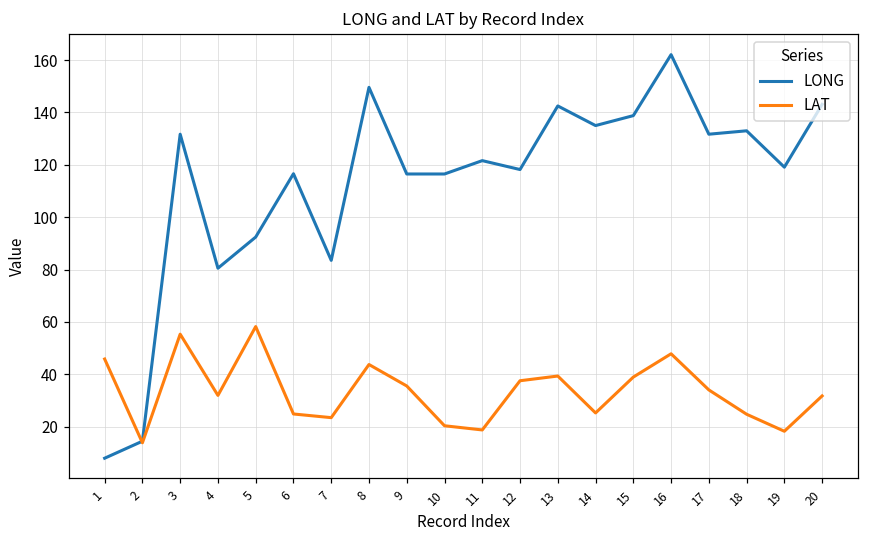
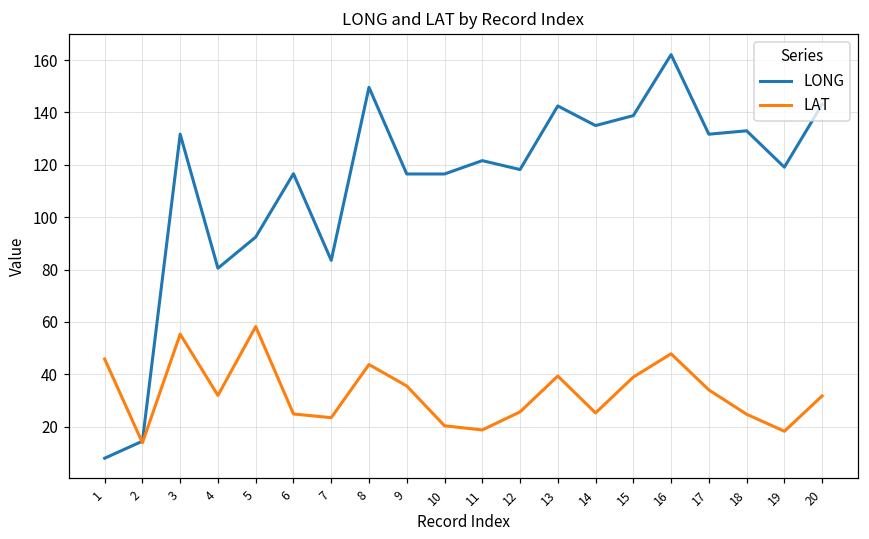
  {
    "LONG": {
      "1": 8,
      "3": 132,
      "4": 81,
      "5": 92,
      "6": 117,
      "7": 84,
      "8": 150,
      "9": 117,
      "10": 117,
      "11": 122,
      "12": 118,
      "13": 143,
      "14": 135,
      "15": 139,
      "16": 162,
      "17": 132,
      "18": 133,
      "19": 119
    },
    "LAT": {
      "1": 46,
      "3": 55,
      "4": 32,
      "5": 58,
      "6": 25,
      "7": 23,
      "8": 44,
      "9": 36,
      "10": 20,
      "11": 19,
-     "12": 38,
+     "12": 26,
      "13": 39,
      "14": 25,
      "15": 39,
      "16": 48,
      "17": 34,
      "18": 25,
      "19": 18,
      "20": 32
    }
  }
